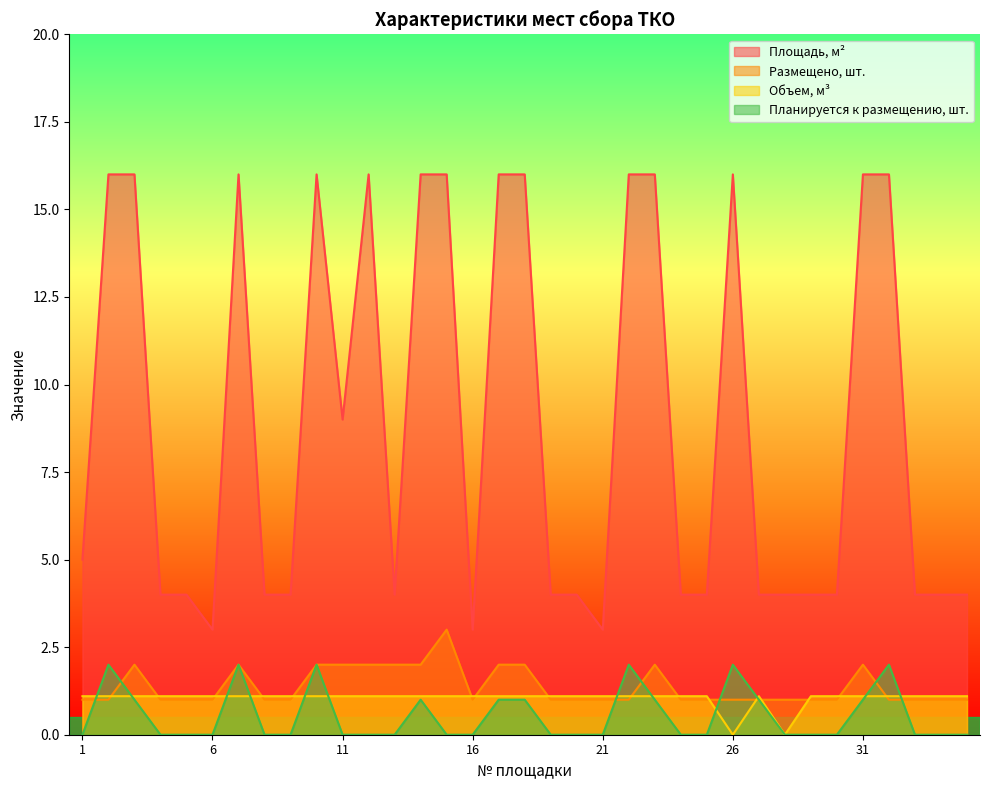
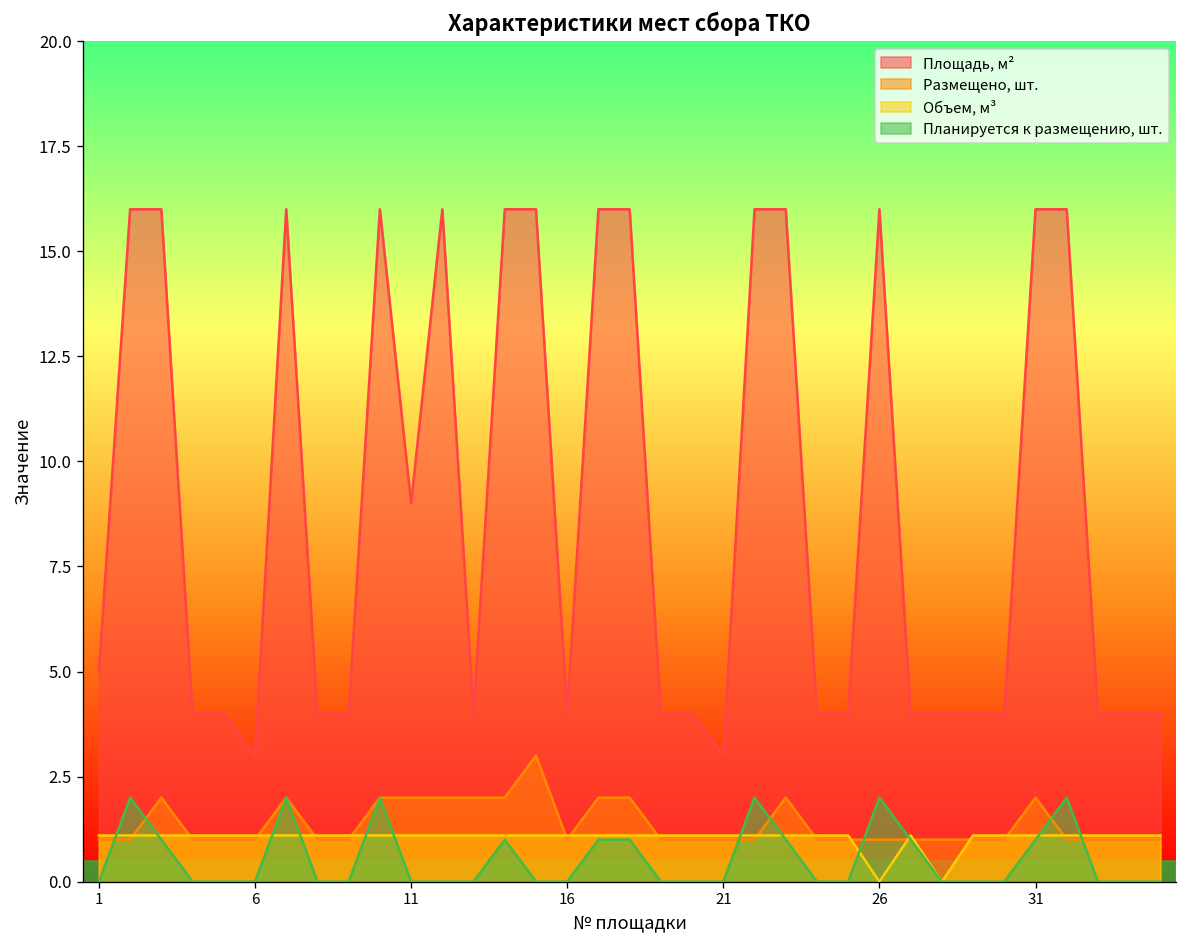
  {
    "Площадь, м²": {
      "1": 5,
      "6": 3,
      "11": 9,
-     "16": 3,
+     "16": 4,
      "21": 3,
      "26": 16,
      "31": 16
    },
    "Планируется к размещению, шт.": {
      "26": 2,
      "31": 1
    }
  }
